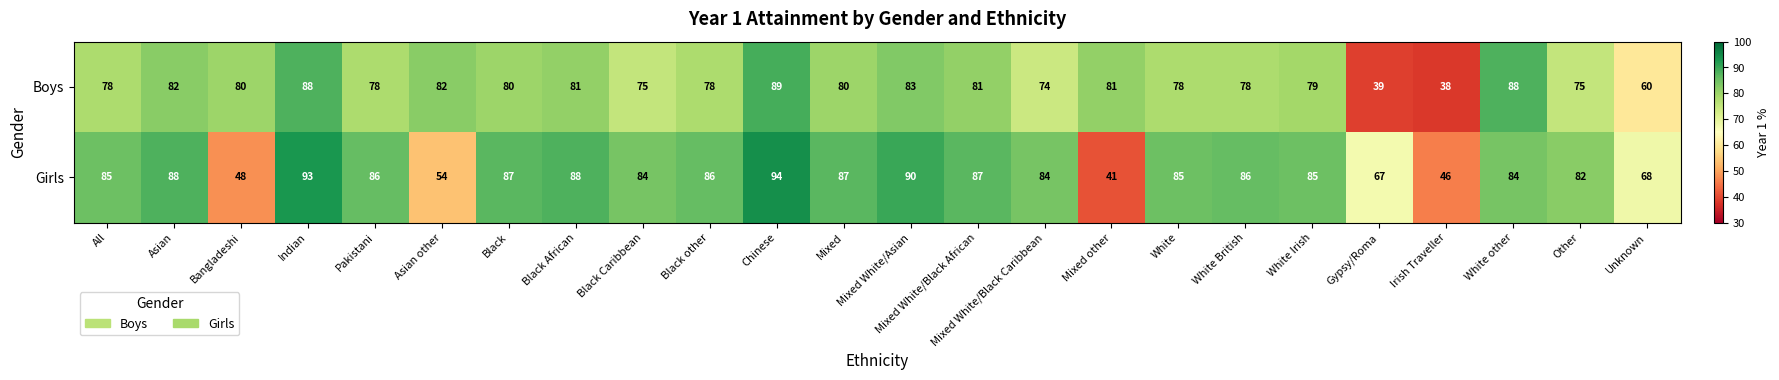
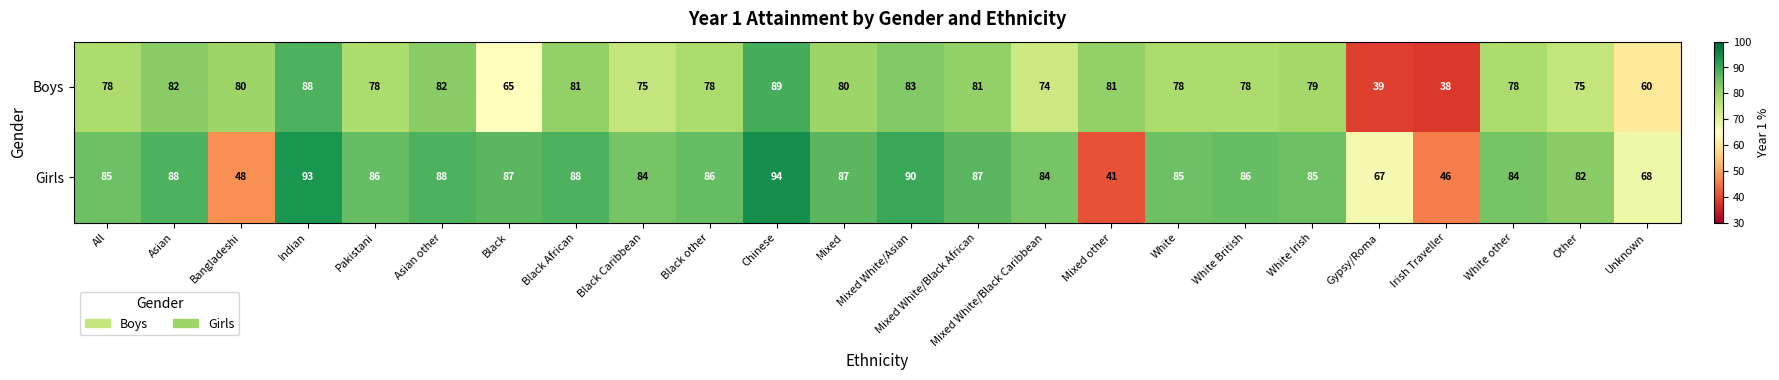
  {
    "Boys": {
      "All": 78,
      "Asian": 82,
      "Bangladeshi": 80,
      "Indian": 88,
      "Pakistani": 78,
      "Asian other": 82,
-     "Black": 80,
+     "Black": 65,
      "Black African": 81,
      "Black Caribbean": 75,
      "Black other": 78,
      "Chinese": 89,
      "Mixed": 80,
      "Mixed White/Asian": 83,
      "Mixed White/Black African": 81,
      "Mixed White/Black Caribbean": 74,
      "Mixed other": 81,
      "White": 78,
      "White British": 78,
      "White Irish": 79,
      "Gypsy/Roma": 39,
      "Irish Traveller": 38,
-     "White other": 88,
+     "White other": 78,
      "Other": 75,
      "Unknown": 60
    },
    "Girls": {
      "All": 85,
      "Asian": 88,
      "Bangladeshi": 48,
      "Indian": 93,
      "Pakistani": 86,
-     "Asian other": 54,
+     "Asian other": 88,
      "Black": 87,
      "Black African": 88,
      "Black Caribbean": 84,
      "Black other": 86,
      "Chinese": 94,
      "Mixed": 87,
      "Mixed White/Asian": 90,
      "Mixed White/Black African": 87,
      "Mixed White/Black Caribbean": 84,
      "Mixed other": 41,
      "White": 85,
      "White British": 86,
      "White Irish": 85,
      "Gypsy/Roma": 67,
      "Irish Traveller": 46,
      "White other": 84,
      "Other": 82,
      "Unknown": 68
    }
  }
